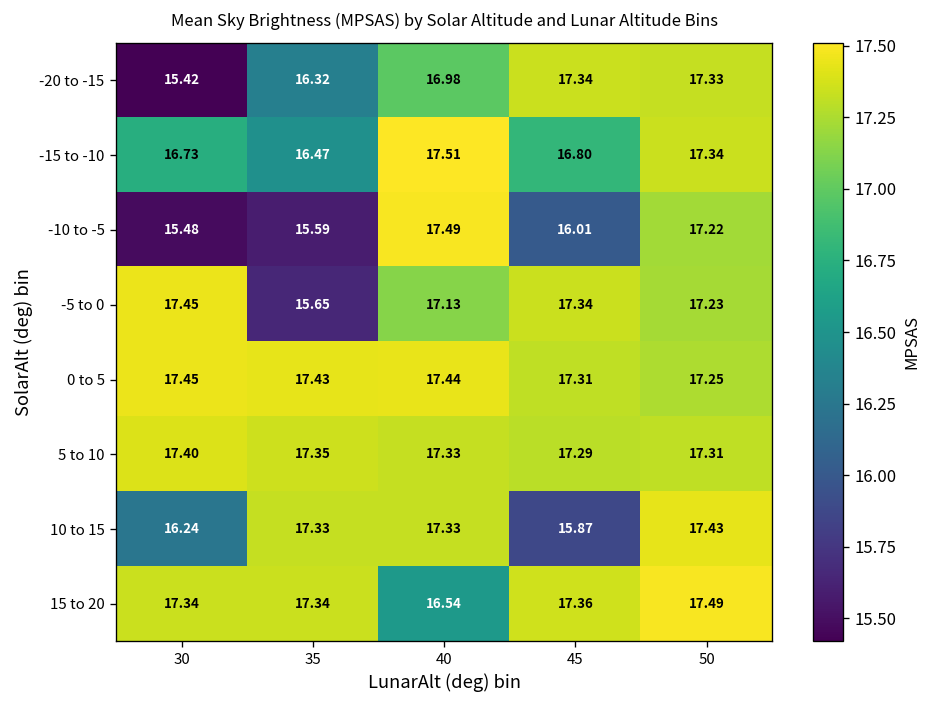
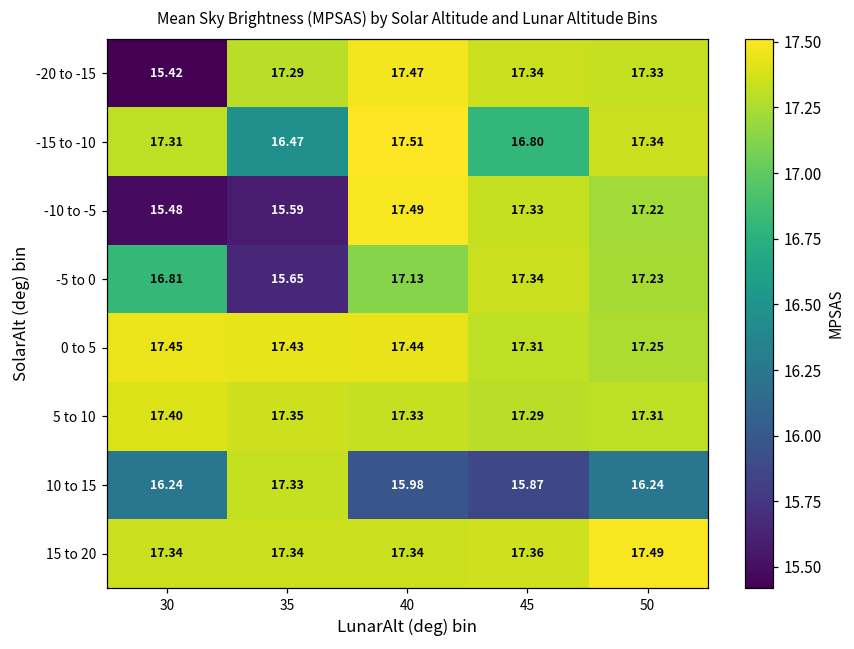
  {
    "-20 to -15": {
      "30": 15.42,
-     "35": 16.32,
-     "40": 16.98,
+     "35": 17.29,
+     "40": 17.47,
      "45": 17.34,
      "50": 17.33
    },
    "-15 to -10": {
-     "30": 16.73,
+     "30": 17.31,
      "35": 16.47,
      "40": 17.51,
      "45": 16.80,
      "50": 17.34
    },
    "-10 to -5": {
      "30": 15.48,
      "35": 15.59,
      "40": 17.49,
-     "45": 16.01,
+     "45": 17.33,
      "50": 17.22
    },
    "-5 to 0": {
-     "30": 17.45,
+     "30": 16.81,
      "35": 15.65,
      "40": 17.13,
      "45": 17.34,
      "50": 17.23
    },
    "0 to 5": {
      "30": 17.45,
      "35": 17.43,
      "40": 17.44,
      "45": 17.31,
      "50": 17.25
    },
    "5 to 10": {
      "30": 17.40,
      "35": 17.35,
      "40": 17.33,
      "45": 17.29,
      "50": 17.31
    },
    "10 to 15": {
      "30": 16.24,
      "35": 17.33,
-     "40": 17.33,
+     "40": 15.98,
      "45": 15.87,
-     "50": 17.43
+     "50": 16.24
    },
    "15 to 20": {
      "30": 17.34,
      "35": 17.34,
-     "40": 16.54,
+     "40": 17.34,
      "45": 17.36,
      "50": 17.49
    }
  }
